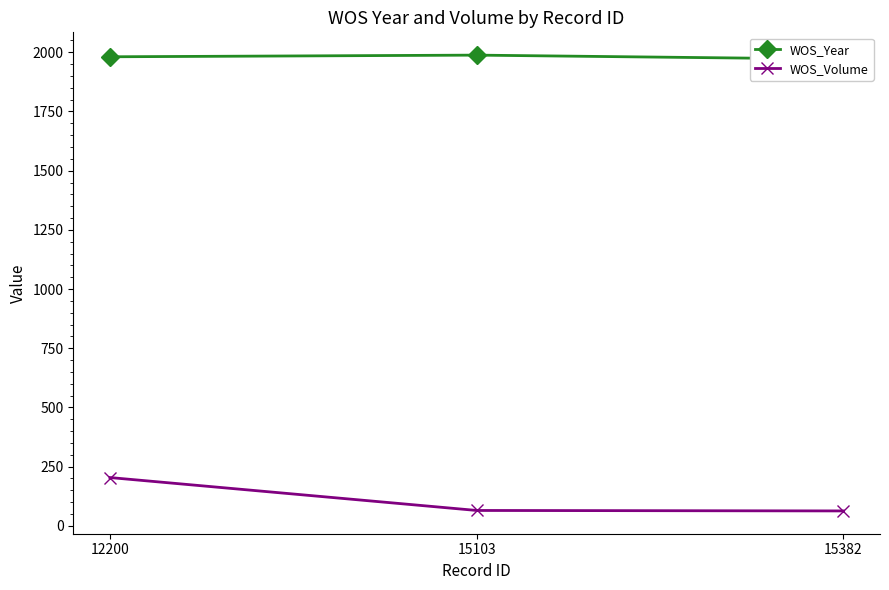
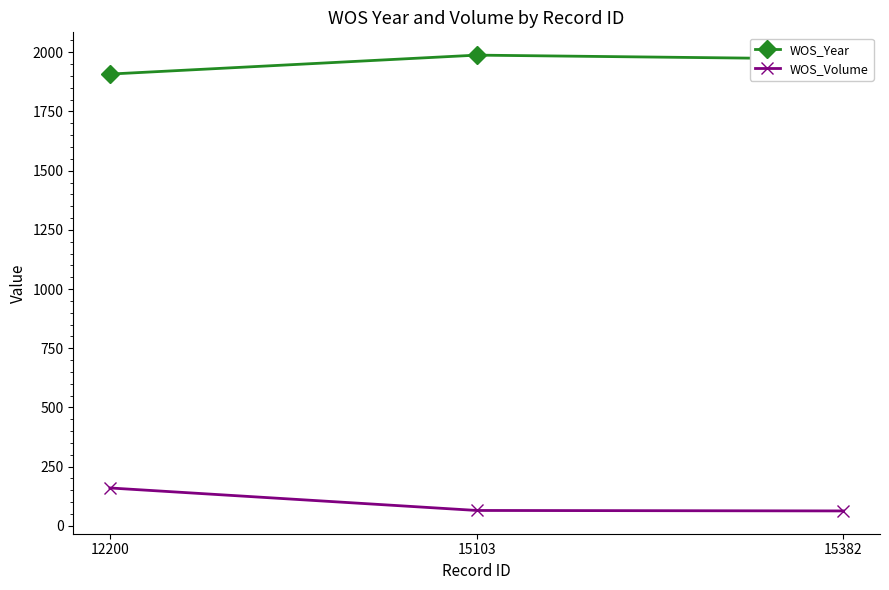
  {
    "WOS_Year": {
-     "12200": 1980,
+     "12200": 1910,
      "15103": 1990
    },
    "WOS_Volume": {
-     "12200": 200,
+     "12200": 160,
      "15103": 70,
      "15382": 60
    }
  }
